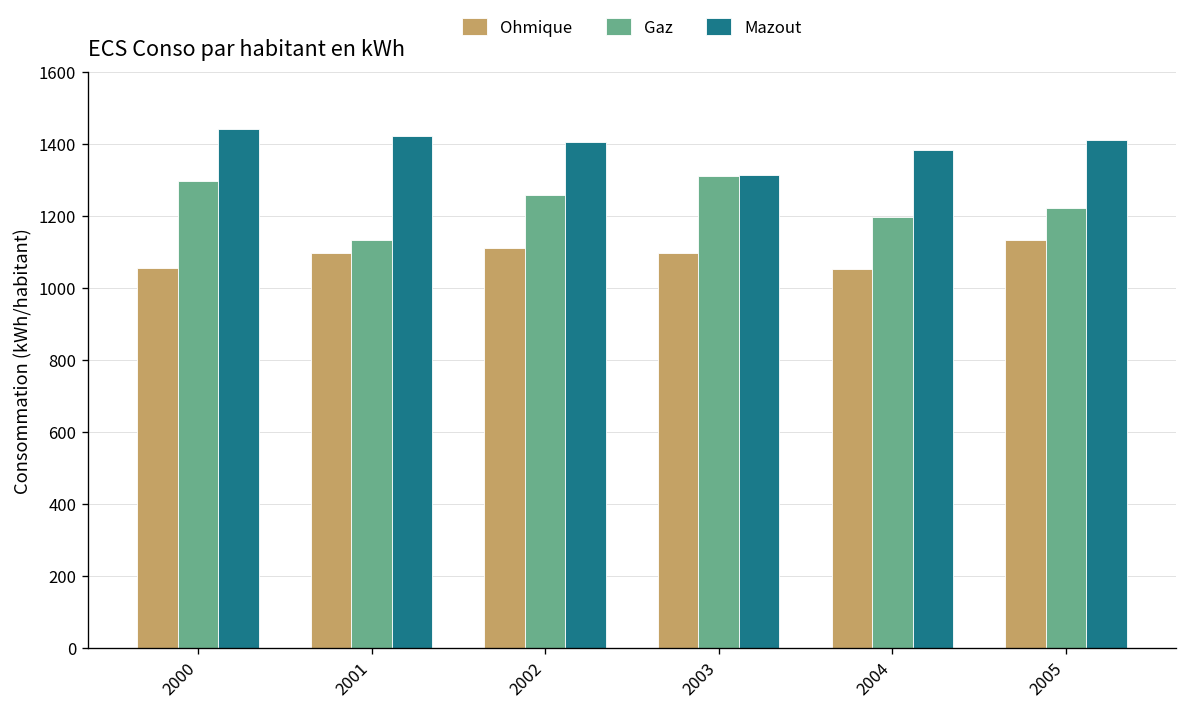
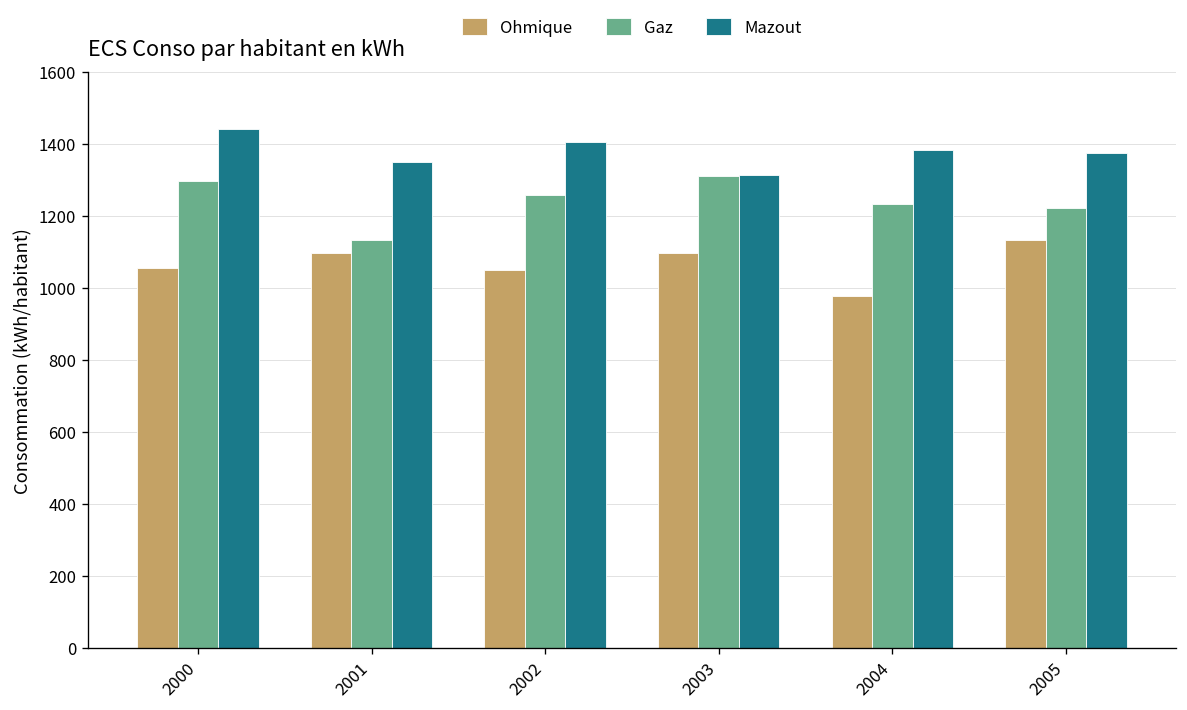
  {
    "Ohmique": {
      "2000": 1050,
      "2001": 1100,
-     "2002": 1110,
+     "2002": 1050,
      "2003": 1100,
-     "2004": 1050,
+     "2004": 980,
      "2005": 1130
    },
    "Gaz": {
      "2000": 1300,
      "2001": 1130,
      "2002": 1260,
      "2003": 1310,
-     "2004": 1200,
+     "2004": 1230,
      "2005": 1220
    },
    "Mazout": {
      "2000": 1440,
-     "2001": 1420,
+     "2001": 1350,
      "2002": 1400,
      "2003": 1320,
      "2004": 1380,
-     "2005": 1410
+     "2005": 1380
    }
  }
